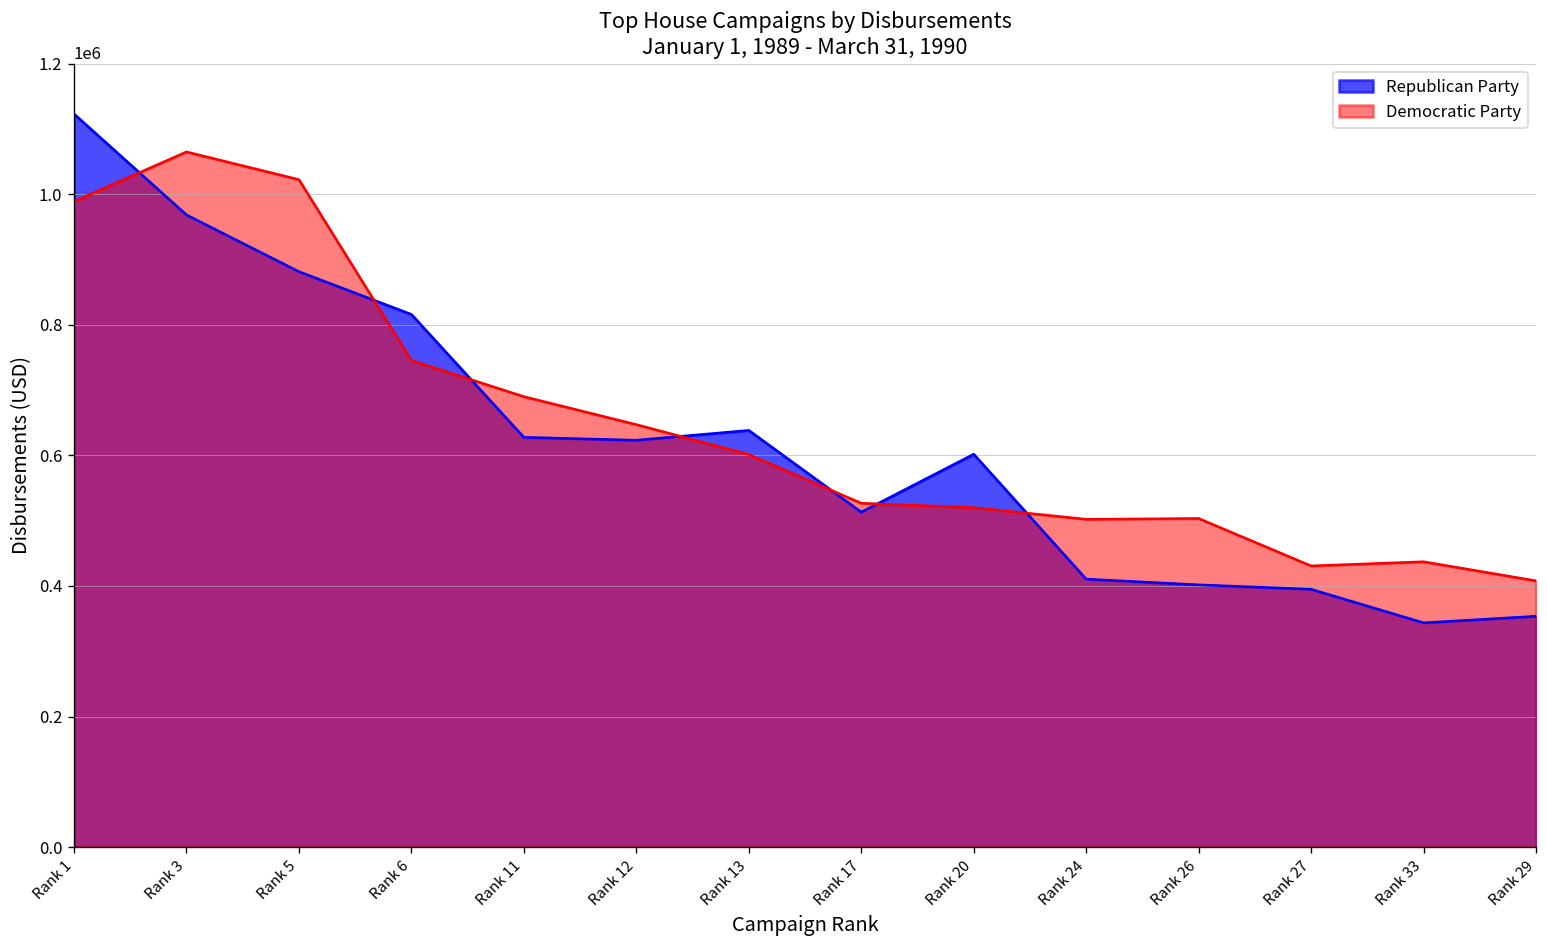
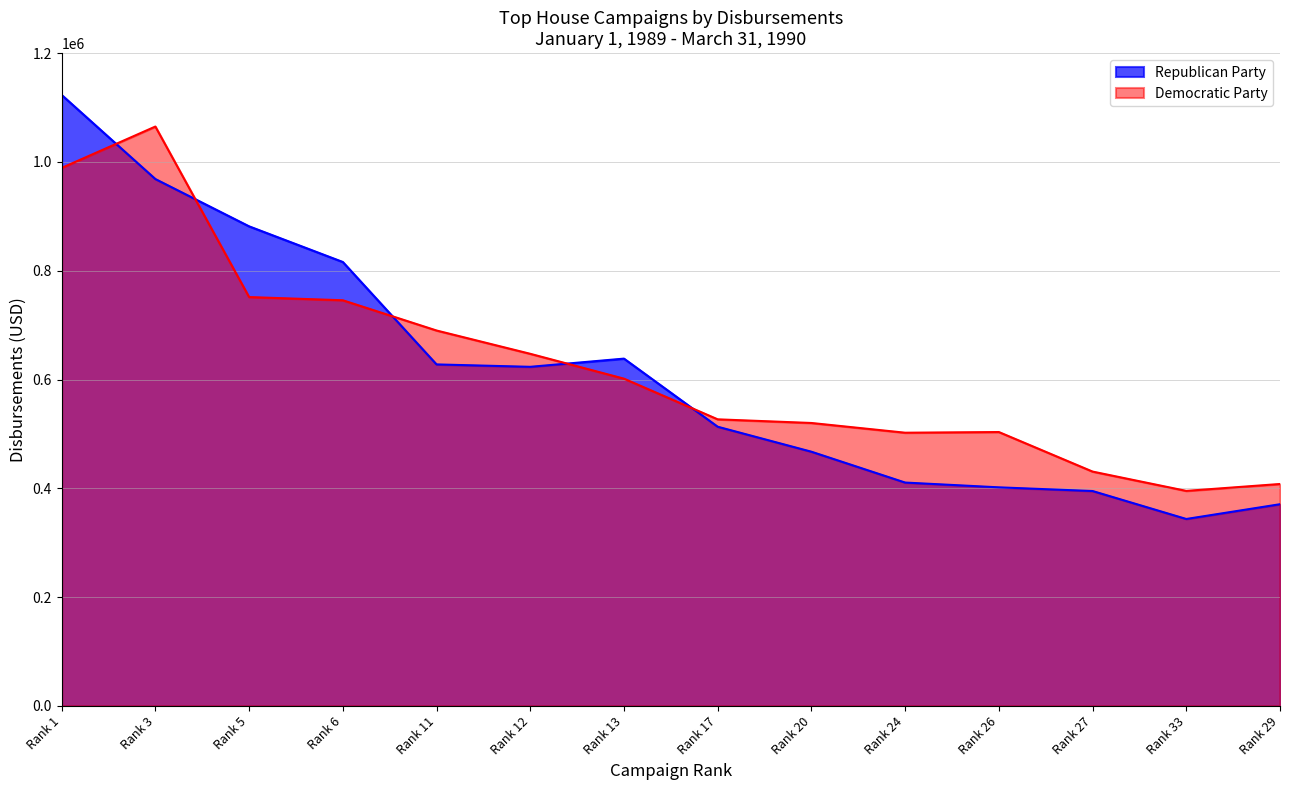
  {
    "Republican Party": {
      "Rank 1": 1120000,
      "Rank 3": 970000,
      "Rank 5": 880000,
      "Rank 6": 820000,
      "Rank 11": 630000,
      "Rank 12": 620000,
      "Rank 13": 640000,
      "Rank 17": 510000,
-     "Rank 20": 600000,
+     "Rank 20": 470000,
      "Rank 24": 410000,
      "Rank 26": 400000,
      "Rank 27": 400000,
      "Rank 33": 340000,
-     "Rank 29": 350000
+     "Rank 29": 370000
    },
    "Democratic Party": {
      "Rank 1": 990000,
      "Rank 3": 1070000,
-     "Rank 5": 1020000,
+     "Rank 5": 750000,
      "Rank 6": 750000,
      "Rank 11": 690000,
      "Rank 12": 650000,
      "Rank 13": 600000,
      "Rank 17": 530000,
      "Rank 20": 520000,
      "Rank 24": 500000,
      "Rank 26": 500000,
      "Rank 27": 430000,
-     "Rank 33": 440000,
+     "Rank 33": 400000,
      "Rank 29": 410000
    }
  }
